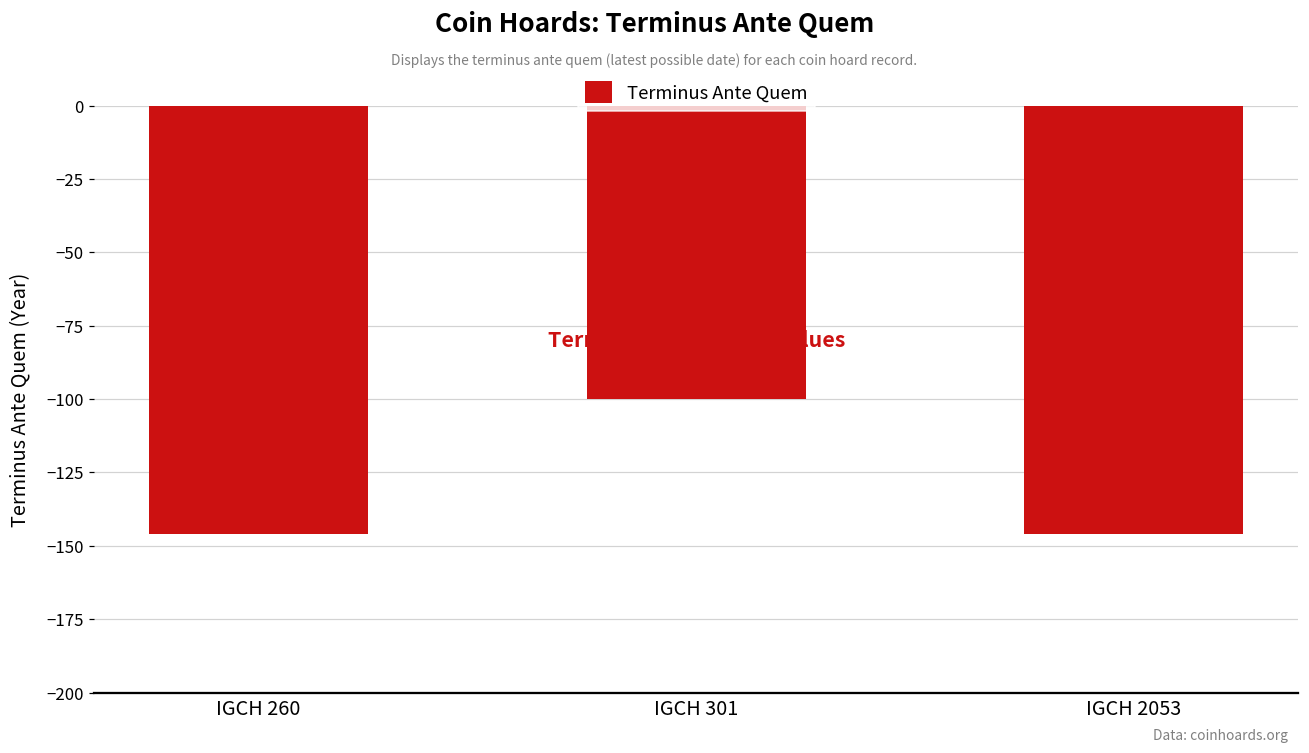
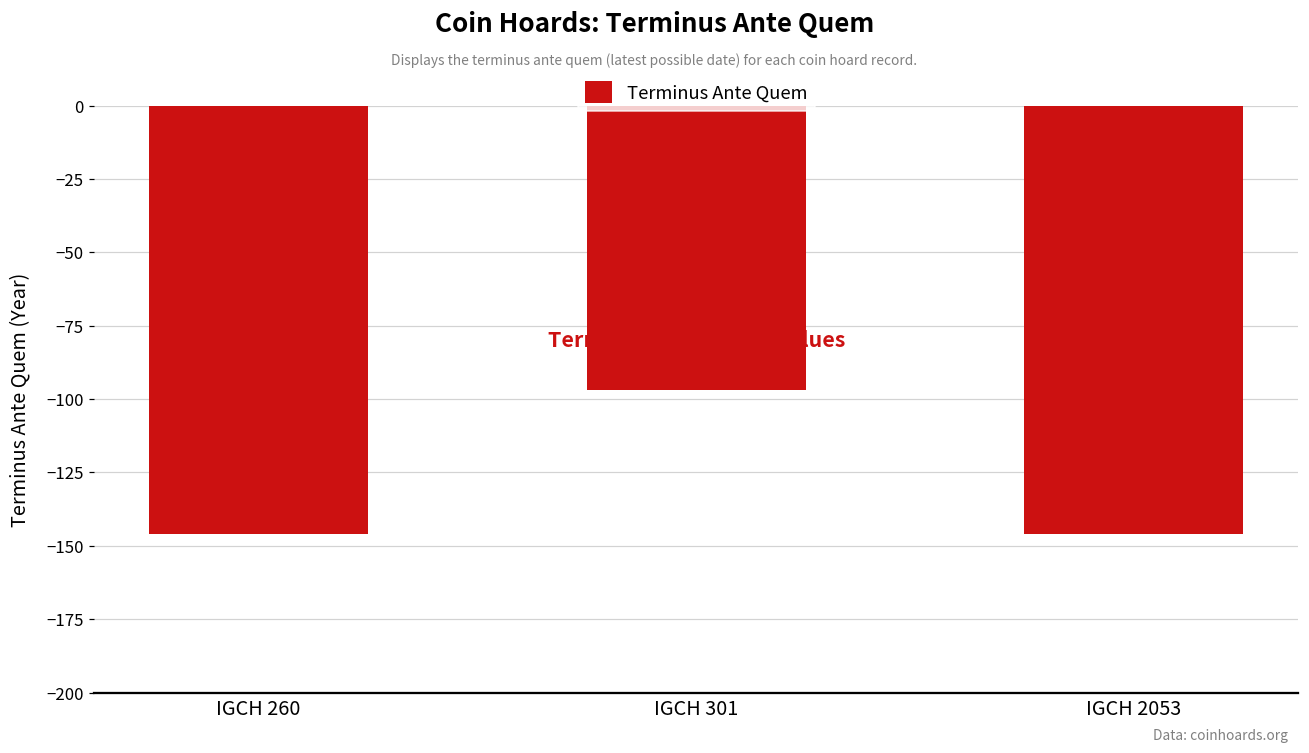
  {
    "IGCH 260": -146,
-   "IGCH 301": -100,
+   "IGCH 301": -97,
    "IGCH 2053": -146
  }
